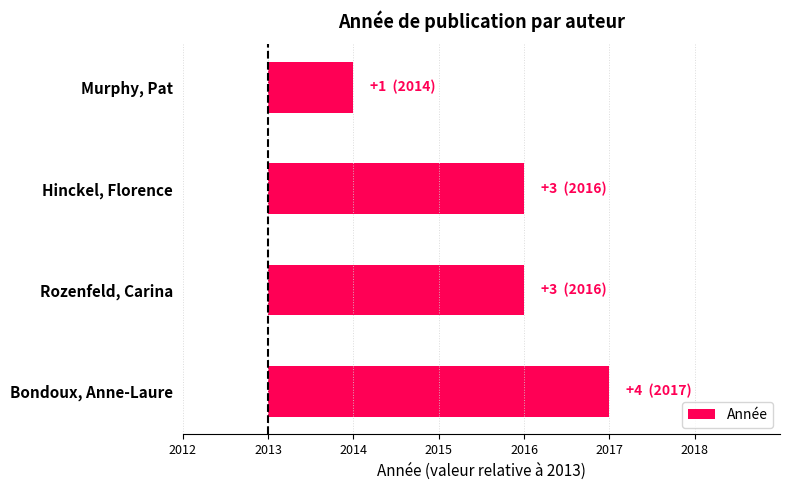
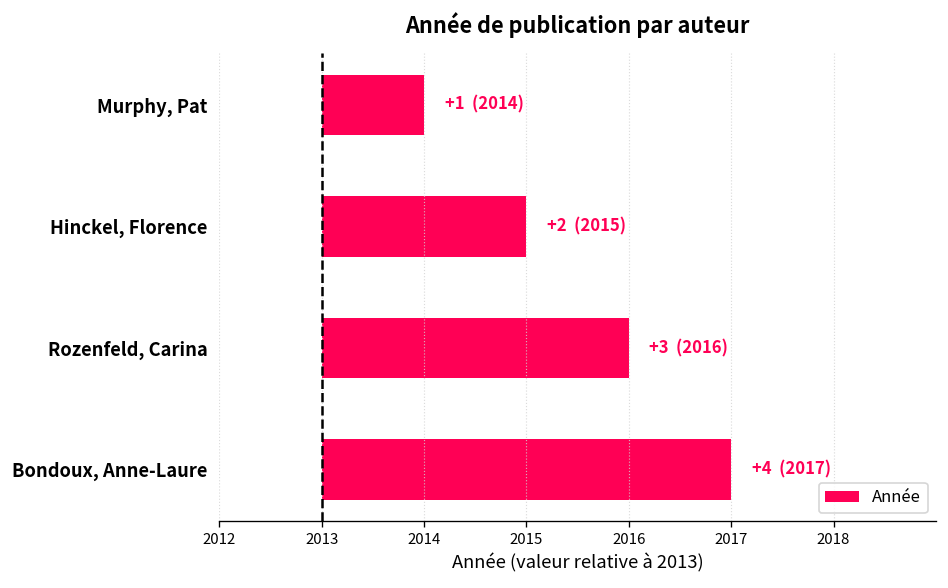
  {
    "Murphy, Pat": "+1",
-   "Hinckel, Florence": "+3 (2016)",
+   "Hinckel, Florence": "+2 (2015)",
    "Rozenfeld, Carina": "+3",
    "Bondoux, Anne-Laure": "+4"
  }
